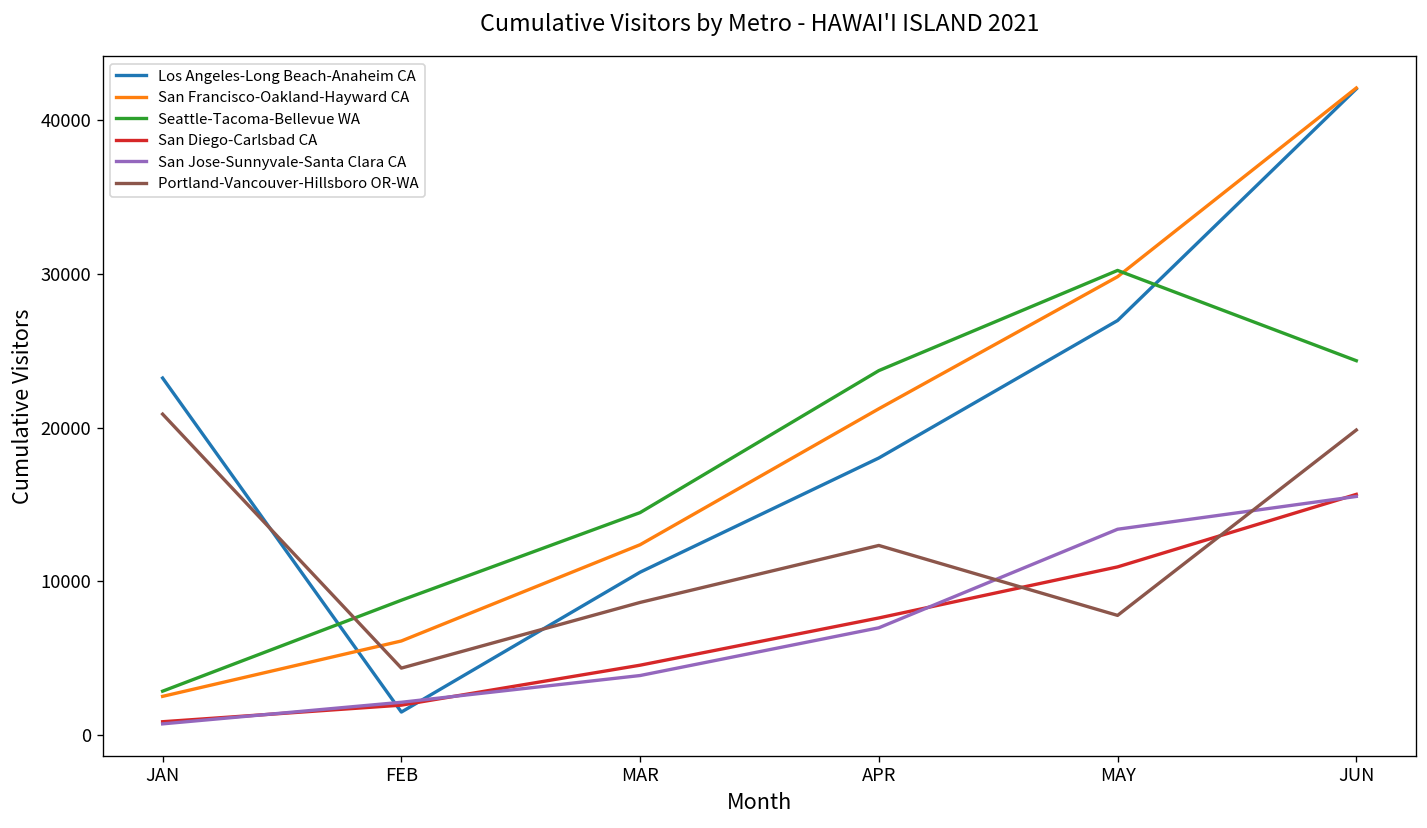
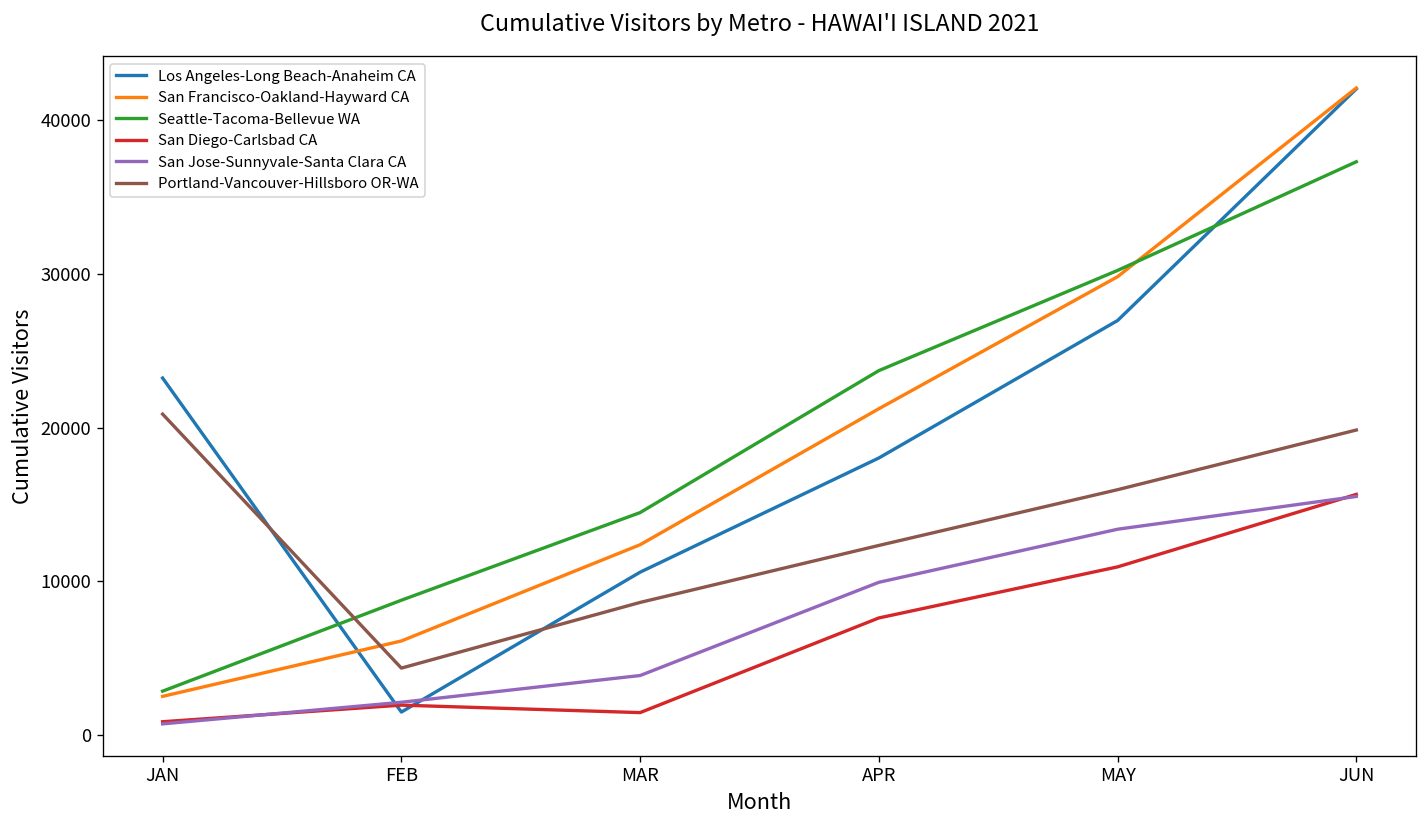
  {
    "Los Angeles-Long Beach-Anaheim CA": {
      "JAN": 23200,
      "FEB": 1500,
      "MAR": 10600,
      "APR": 18000,
      "MAY": 27000
    },
    "San Francisco-Oakland-Hayward CA": {
      "JAN": 2500,
      "FEB": 6100,
      "MAR": 12400,
      "APR": 21200,
      "MAY": 29800
    },
    "Seattle-Tacoma-Bellevue WA": {
      "JAN": 2800,
      "FEB": 8800,
      "MAR": 14500,
      "APR": 23700,
      "MAY": 30200,
-     "JUN": 24400
+     "JUN": 37300
    },
    "San Diego-Carlsbad CA": {
-     "MAR": 4500,
+     "MAR": 1400,
      "APR": 7600,
      "MAY": 10900
    },
    "San Jose-Sunnyvale-Santa Clara CA": {
      "MAR": 3900,
-     "APR": 7000,
+     "APR": 9900,
      "MAY": 13400
    },
    "Portland-Vancouver-Hillsboro OR-WA": {
      "JAN": 20900,
      "FEB": 4300,
      "MAR": 8600,
      "APR": 12300,
-     "MAY": 7800,
+     "MAY": 16000,
      "JUN": 19800
    }
  }
